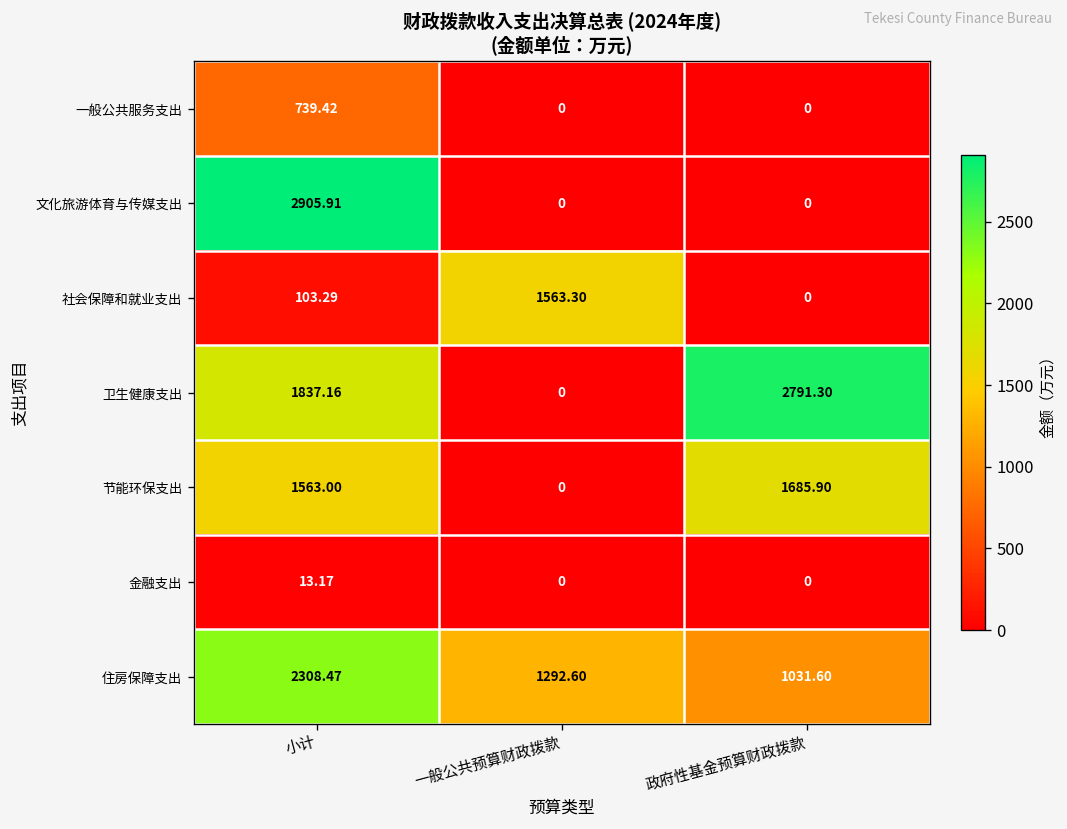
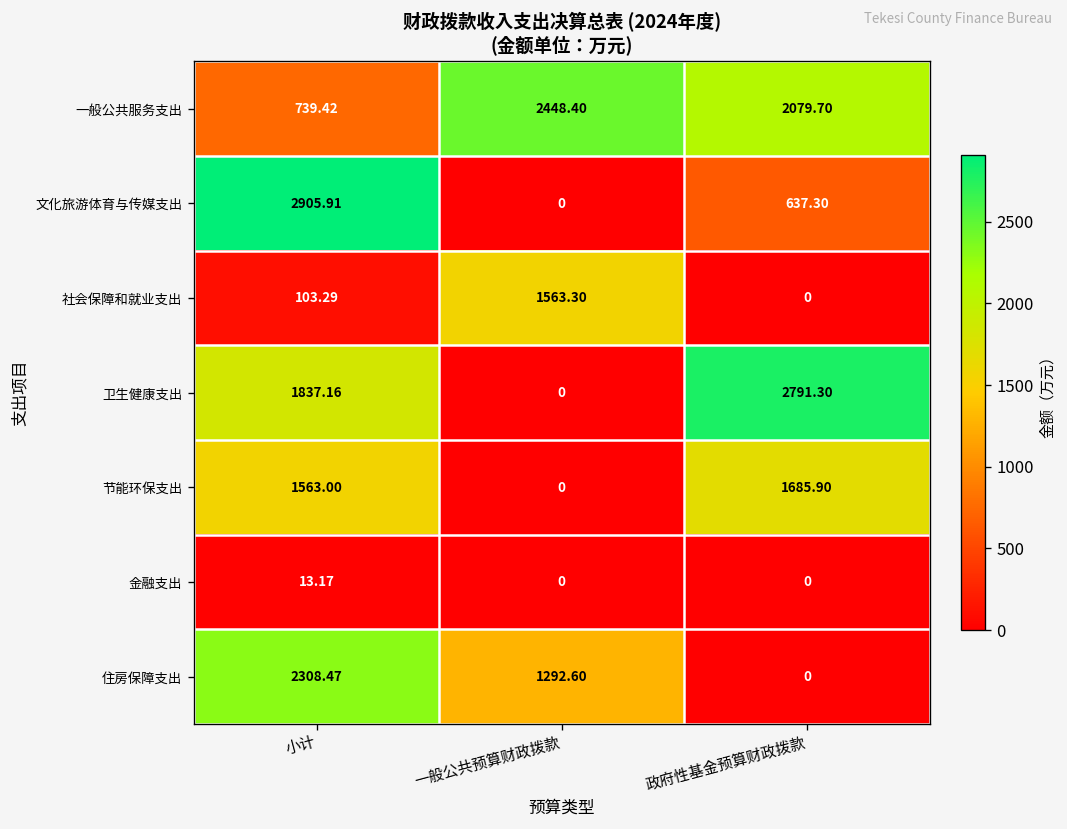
  {
    "一般公共服务支出": {
      "小计": 739.42,
-     "一般公共预算财政拨款": 0,
-     "政府性基金预算财政拨款": 0
+     "一般公共预算财政拨款": 2448.40,
+     "政府性基金预算财政拨款": 2079.70
    },
    "文化旅游体育与传媒支出": {
      "小计": 2905.91,
      "一般公共预算财政拨款": 0,
-     "政府性基金预算财政拨款": 0
+     "政府性基金预算财政拨款": 637.30
    },
    "社会保障和就业支出": {
      "小计": 103.29,
      "一般公共预算财政拨款": 1563.30,
      "政府性基金预算财政拨款": 0
    },
    "卫生健康支出": {
      "小计": 1837.16,
      "一般公共预算财政拨款": 0,
      "政府性基金预算财政拨款": 2791.30
    },
    "节能环保支出": {
      "小计": 1563.00,
      "一般公共预算财政拨款": 0,
      "政府性基金预算财政拨款": 1685.90
    },
    "金融支出": {
      "小计": 13.17,
      "一般公共预算财政拨款": 0,
      "政府性基金预算财政拨款": 0
    },
    "住房保障支出": {
      "小计": 2308.47,
      "一般公共预算财政拨款": 1292.60,
-     "政府性基金预算财政拨款": 1031.60
+     "政府性基金预算财政拨款": 0
    }
  }
